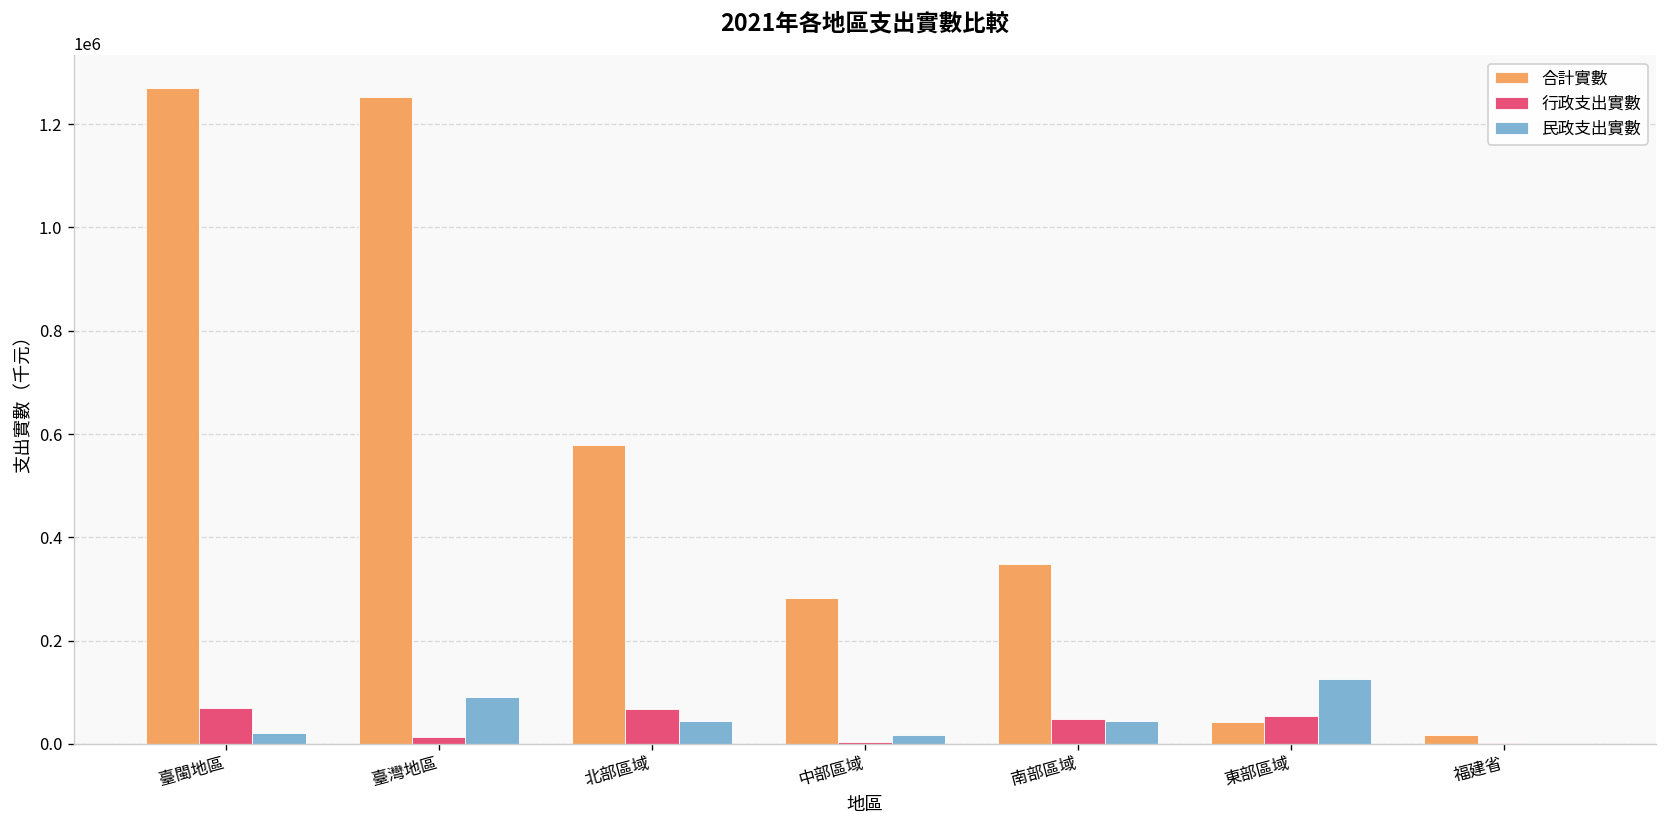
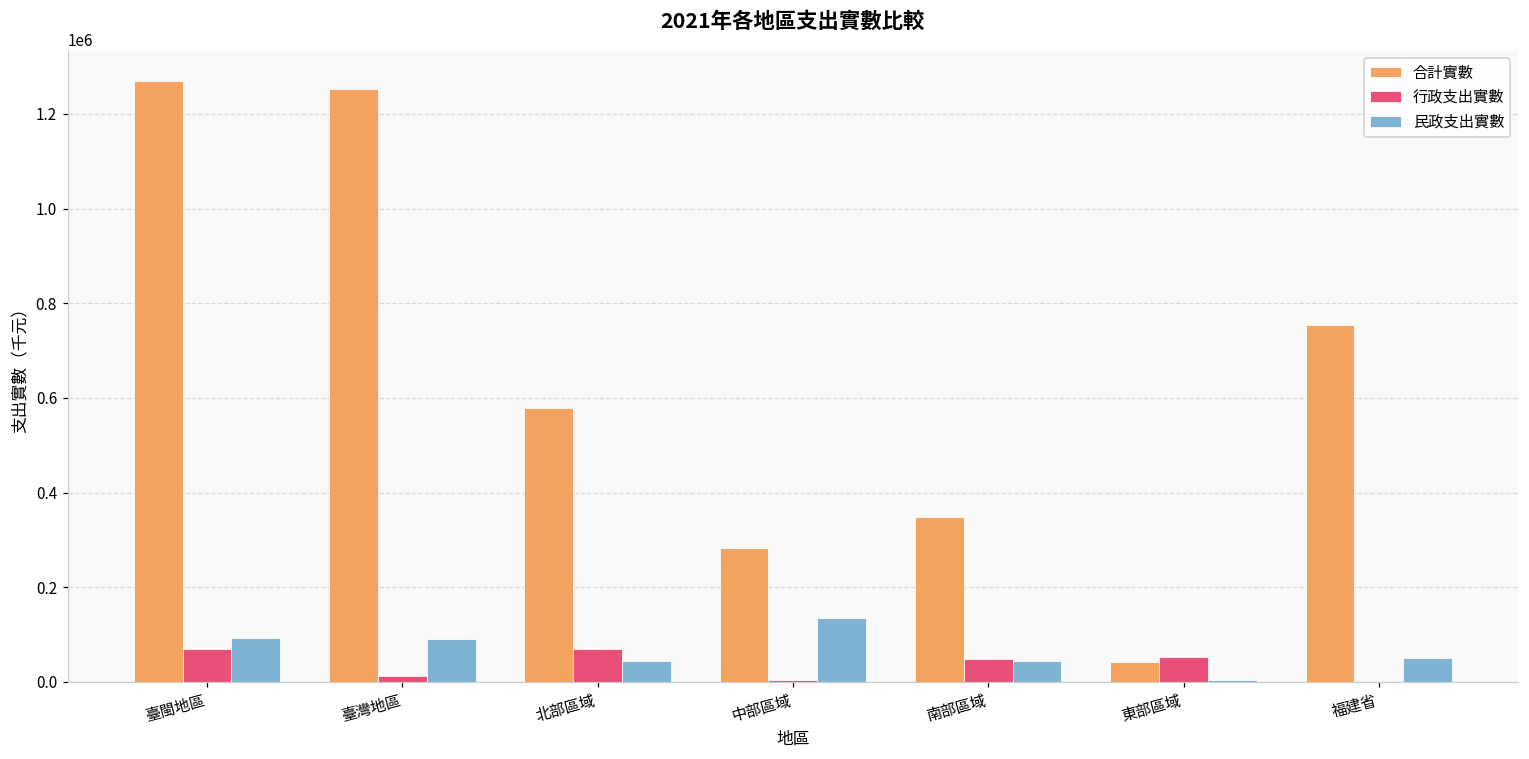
  {
    "合計實數": {
      "臺閩地區": 1270000,
      "臺灣地區": 1250000,
      "北部區域": 580000,
      "中部區域": 280000,
      "南部區域": 350000,
      "東部區域": 40000,
-     "福建省": 20000
+     "福建省": 750000
    },
    "行政支出實數": {
      "臺閩地區": 70000,
      "臺灣地區": 10000,
      "北部區域": 70000,
      "南部區域": 50000,
      "東部區域": 50000
    },
    "民政支出實數": {
-     "臺閩地區": 20000,
+     "臺閩地區": 90000,
      "臺灣地區": 90000,
      "北部區域": 40000,
-     "中部區域": 20000,
+     "中部區域": 130000,
      "南部區域": 40000,
-     "東部區域": 130000,
-     "福建省": 0
+     "東部區域": 0,
+     "福建省": 50000
    }
  }
